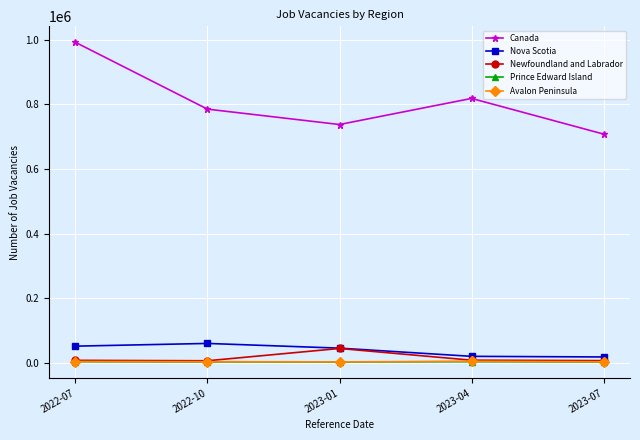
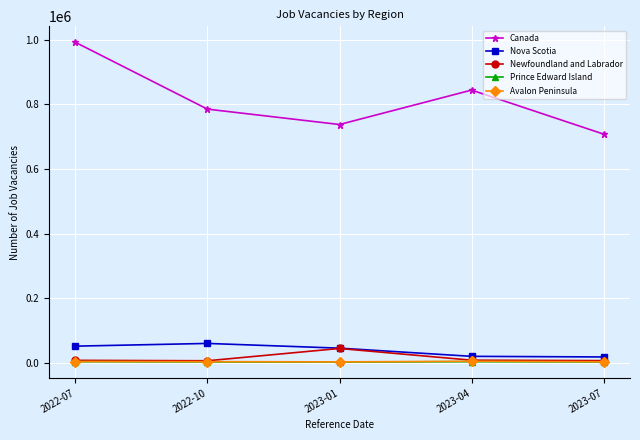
  {
    "Canada": {
      "2022-07": 990000,
      "2022-10": 790000,
      "2023-01": 740000,
-     "2023-04": 820000,
+     "2023-04": 840000,
      "2023-07": 710000
    },
    "Nova Scotia": {
      "2022-07": 50000,
      "2022-10": 60000,
      "2023-04": 20000,
      "2023-07": 20000
    }
  }
